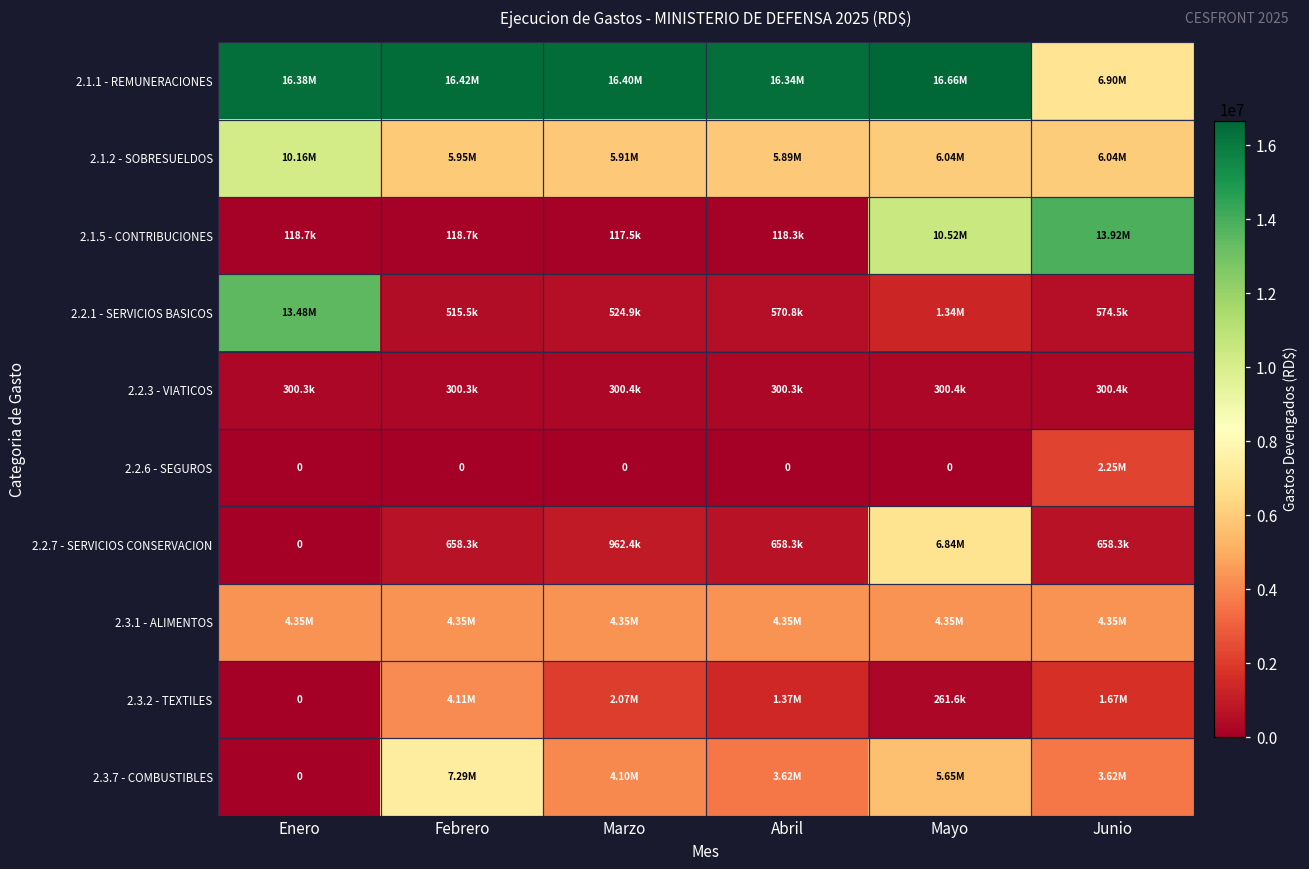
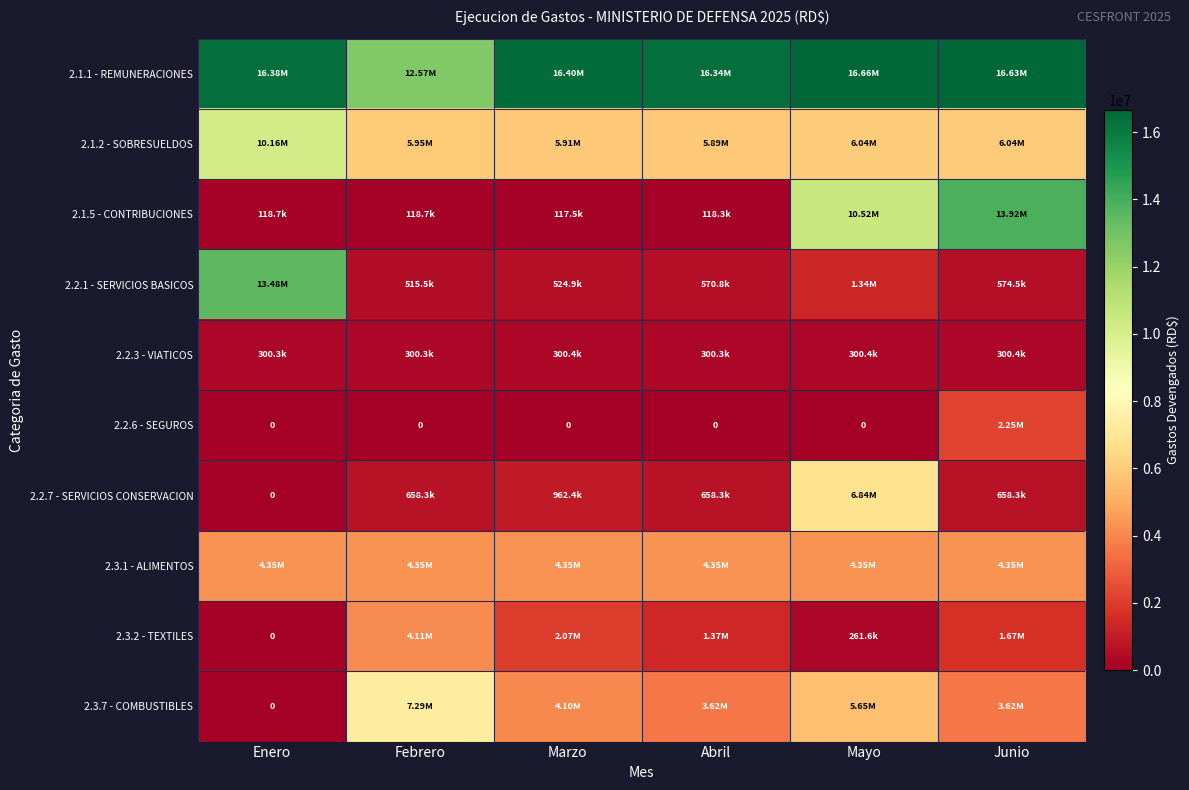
  {
    "2.1.1 - REMUNERACIONES": {
      "Enero": "16.38M",
-     "Febrero": "16.42M",
+     "Febrero": "12.57M",
      "Marzo": "16.40M",
      "Abril": "16.34M",
      "Mayo": "16.66M",
-     "Junio": "6.90M"
+     "Junio": "16.63M"
    },
    "2.1.2 - SOBRESUELDOS": {
      "Enero": "10.16M",
      "Febrero": "5.95M",
      "Marzo": "5.91M",
      "Abril": "5.89M",
      "Mayo": "6.04M",
      "Junio": "6.04M"
    },
    "2.1.5 - CONTRIBUCIONES": {
      "Enero": "118.7k",
      "Febrero": "118.7k",
      "Marzo": "117.5k",
      "Abril": "118.3k",
      "Mayo": "10.52M",
      "Junio": "13.92M"
    },
    "2.2.1 - SERVICIOS BASICOS": {
      "Enero": "13.48M",
      "Febrero": "515.5k",
      "Marzo": "524.9k",
      "Abril": "570.8k",
      "Mayo": "1.34M",
      "Junio": "574.5k"
    },
    "2.2.3 - VIATICOS": {
      "Enero": "300.3k",
      "Febrero": "300.3k",
      "Marzo": "300.4k",
      "Abril": "300.3k",
      "Mayo": "300.4k",
      "Junio": "300.4k"
    },
    "2.2.6 - SEGUROS": {
      "Enero": "0",
      "Febrero": "0",
      "Marzo": "0",
      "Abril": "0",
      "Mayo": "0",
      "Junio": "2.25M"
    },
    "2.2.7 - SERVICIOS CONSERVACION": {
      "Enero": "0",
      "Febrero": "658.3k",
      "Marzo": "962.4k",
      "Abril": "658.3k",
      "Mayo": "6.84M",
      "Junio": "658.3k"
    },
    "2.3.1 - ALIMENTOS": {
      "Enero": "4.35M",
      "Febrero": "4.35M",
      "Marzo": "4.35M",
      "Abril": "4.35M",
      "Mayo": "4.35M",
      "Junio": "4.35M"
    },
    "2.3.2 - TEXTILES": {
      "Enero": "0",
      "Febrero": "4.11M",
      "Marzo": "2.07M",
      "Abril": "1.37M",
      "Mayo": "261.6k",
      "Junio": "1.67M"
    },
    "2.3.7 - COMBUSTIBLES": {
      "Enero": "0",
      "Febrero": "7.29M",
      "Marzo": "4.10M",
      "Abril": "3.62M",
      "Mayo": "5.65M",
      "Junio": "3.62M"
    }
  }
